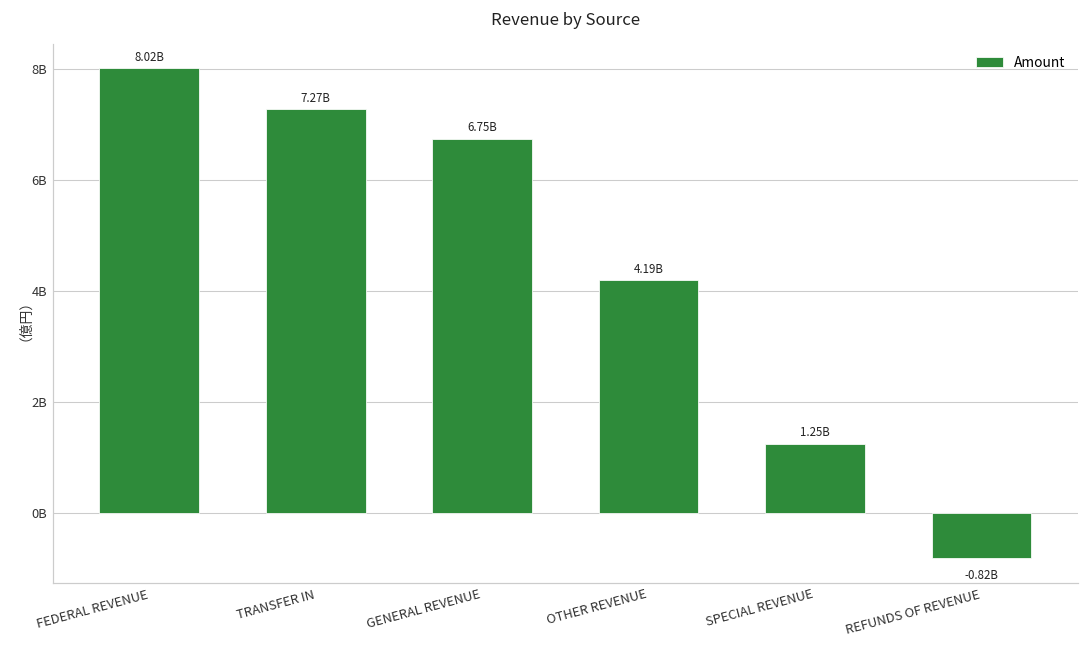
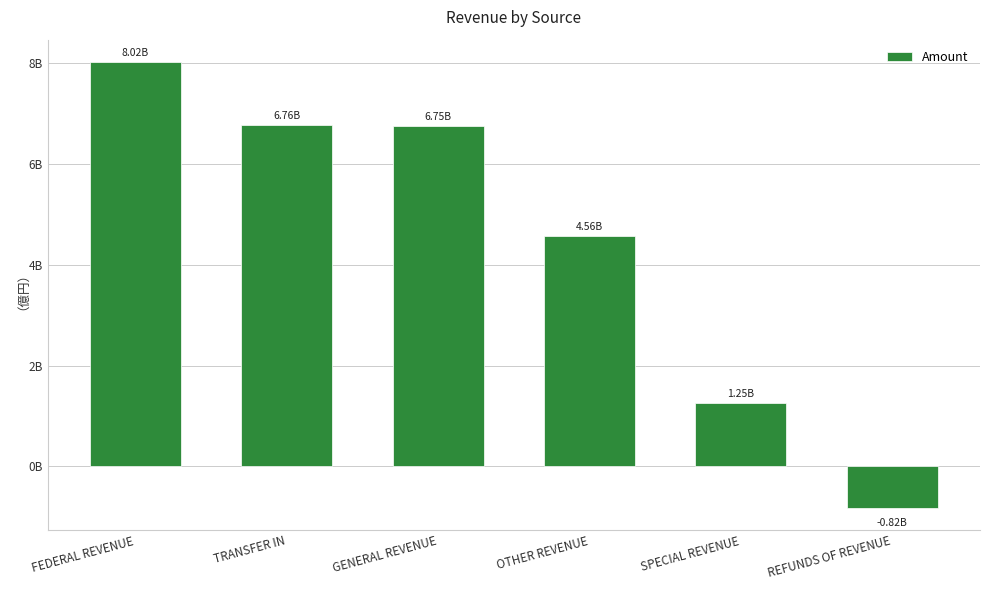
  {
    "FEDERAL REVENUE": "8.02B",
-   "TRANSFER IN": "7.27B",
+   "TRANSFER IN": "6.76B",
    "GENERAL REVENUE": "6.75B",
-   "OTHER REVENUE": "4.19B",
+   "OTHER REVENUE": "4.56B",
    "SPECIAL REVENUE": "1.25B",
    "REFUNDS OF REVENUE": "-0.82B"
  }
